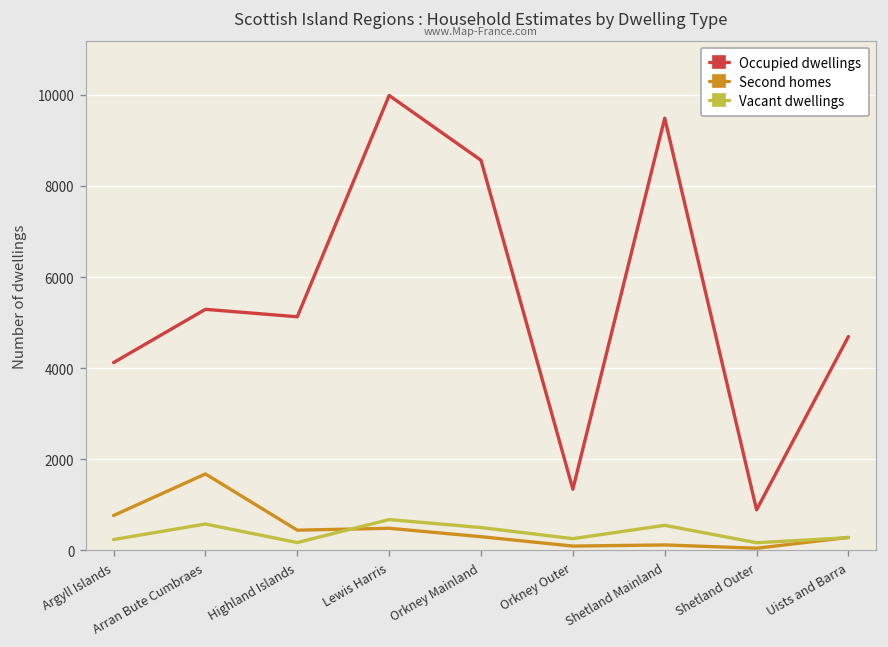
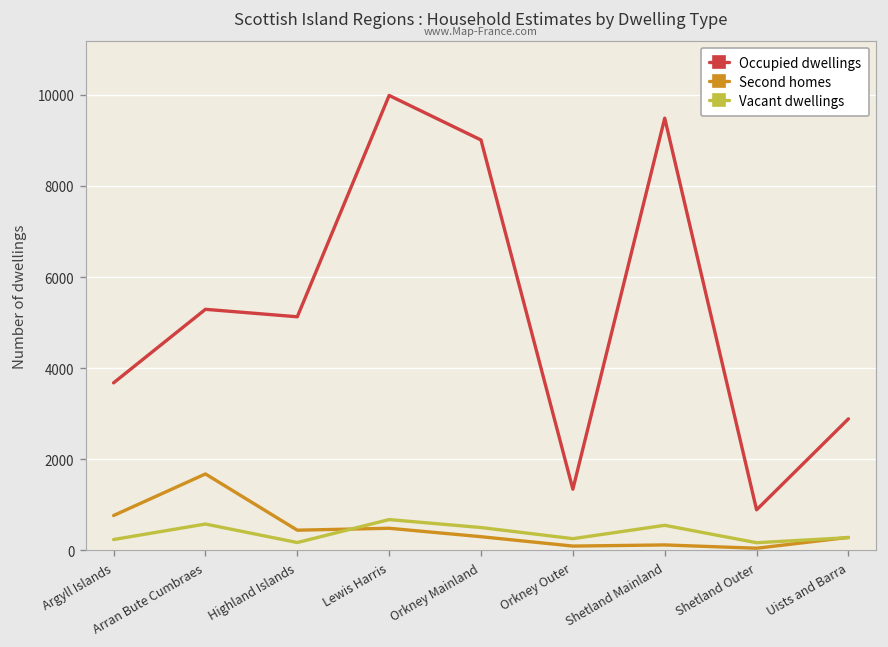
  {
    "Occupied dwellings": {
-     "Argyll Islands": 4100,
+     "Argyll Islands": 3700,
      "Arran Bute Cumbraes": 5300,
      "Highland Islands": 5100,
      "Lewis Harris": 10000,
-     "Orkney Mainland": 8600,
+     "Orkney Mainland": 9000,
      "Orkney Outer": 1300,
      "Shetland Mainland": 9500,
      "Shetland Outer": 900,
-     "Uists and Barra": 4700
+     "Uists and Barra": 2900
    }
  }
